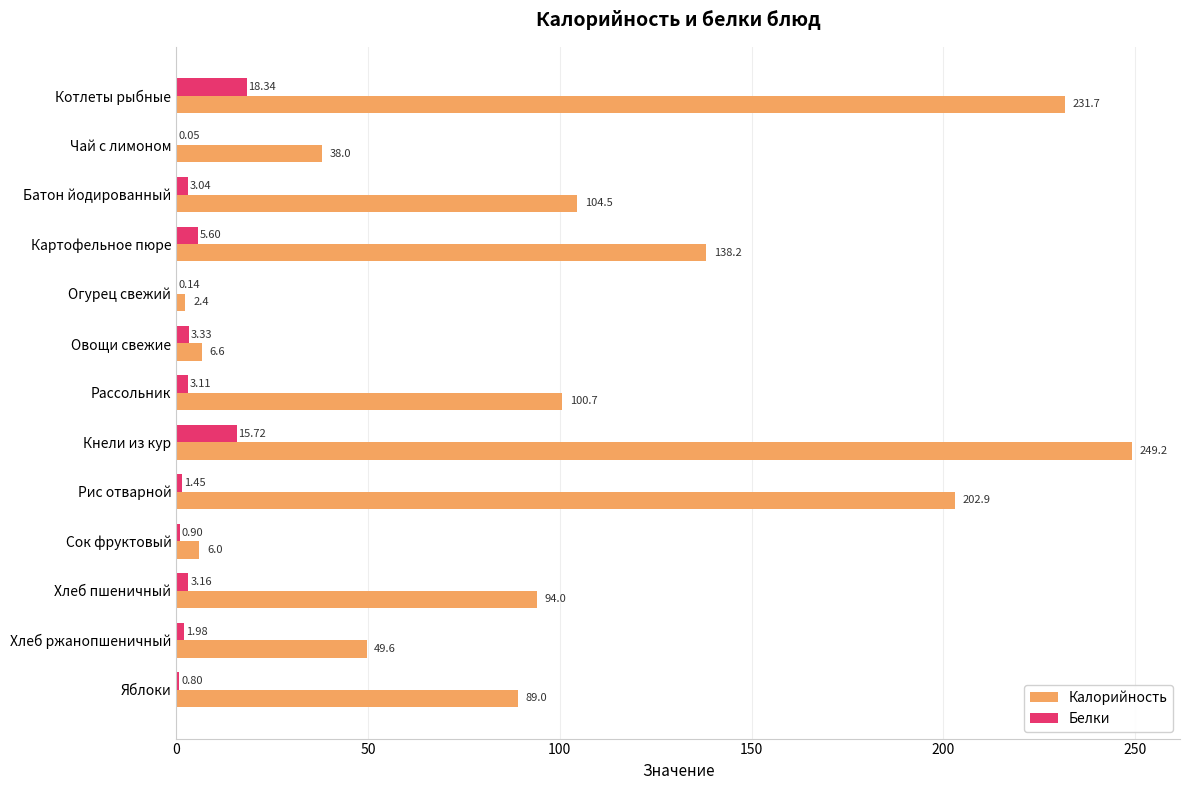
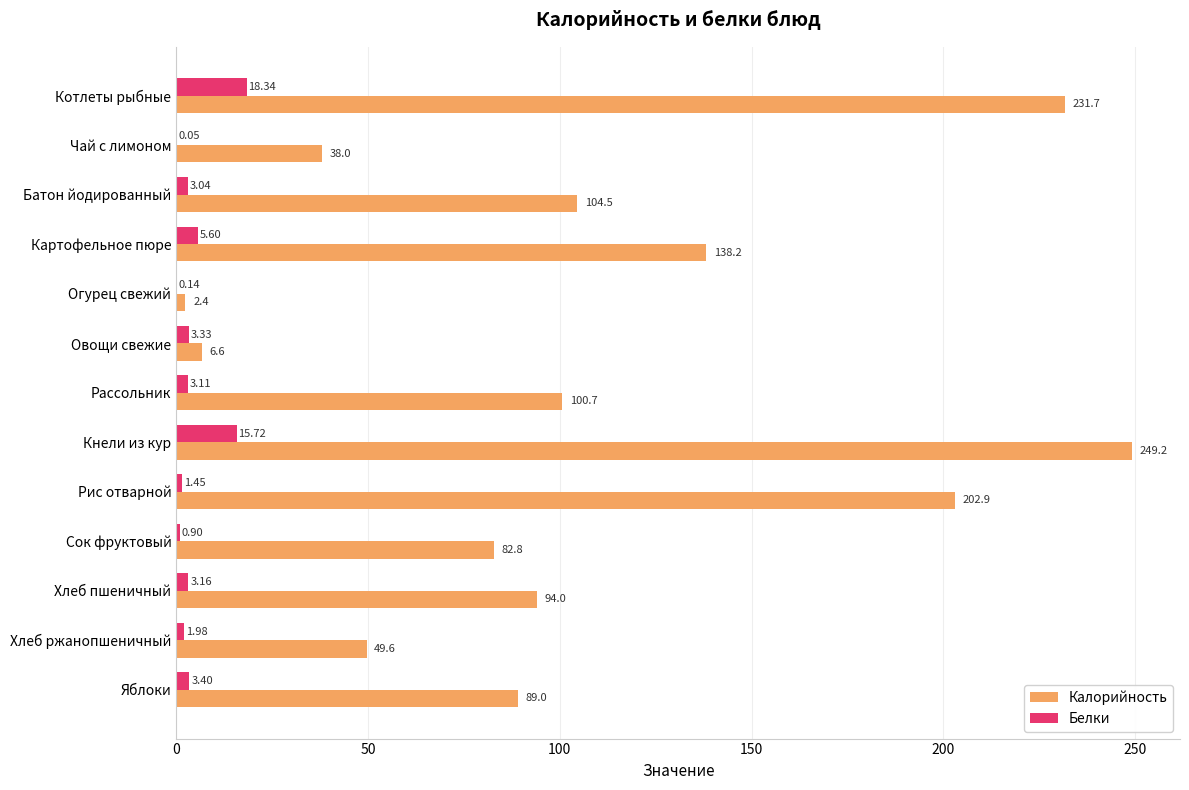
  {
    "Калорийность": {
      "Котлеты рыбные": 231.7,
      "Чай с лимоном": 38.0,
      "Батон йодированный": 104.5,
      "Картофельное пюре": 138.2,
      "Огурец свежий": 2.4,
      "Овощи свежие": 6.6,
      "Рассольник": 100.7,
      "Кнели из кур": 249.2,
      "Рис отварной": 202.9,
-     "Сок фруктовый": 6.0,
+     "Сок фруктовый": 82.8,
      "Хлеб пшеничный": 94.0,
      "Хлеб ржанопшеничный": 49.6,
      "Яблоки": 89.0
    },
    "Белки": {
      "Котлеты рыбные": 18.34,
      "Чай с лимоном": 0.05,
      "Батон йодированный": 3.04,
      "Картофельное пюре": 5.60,
      "Огурец свежий": 0.14,
      "Овощи свежие": 3.33,
      "Рассольник": 3.11,
      "Кнели из кур": 15.72,
      "Рис отварной": 1.45,
      "Сок фруктовый": 0.90,
      "Хлеб пшеничный": 3.16,
      "Хлеб ржанопшеничный": 1.98,
-     "Яблоки": 0.80
+     "Яблоки": 3.40
    }
  }
